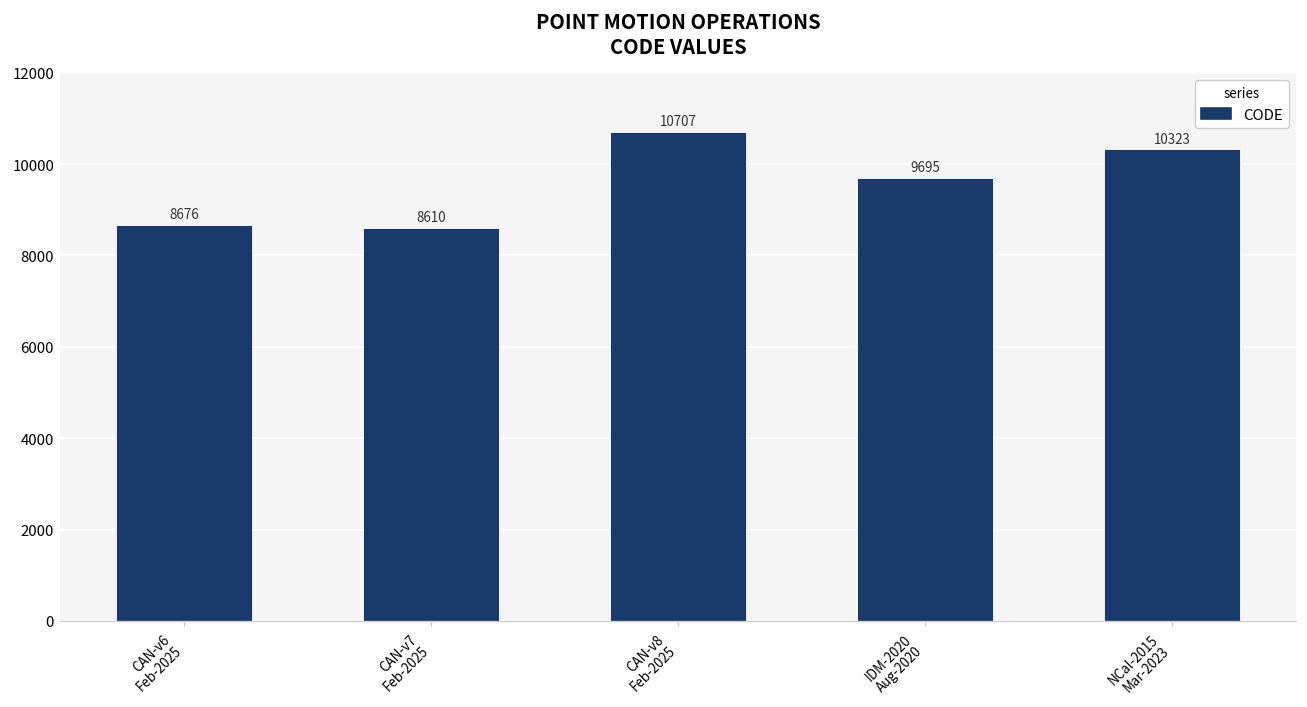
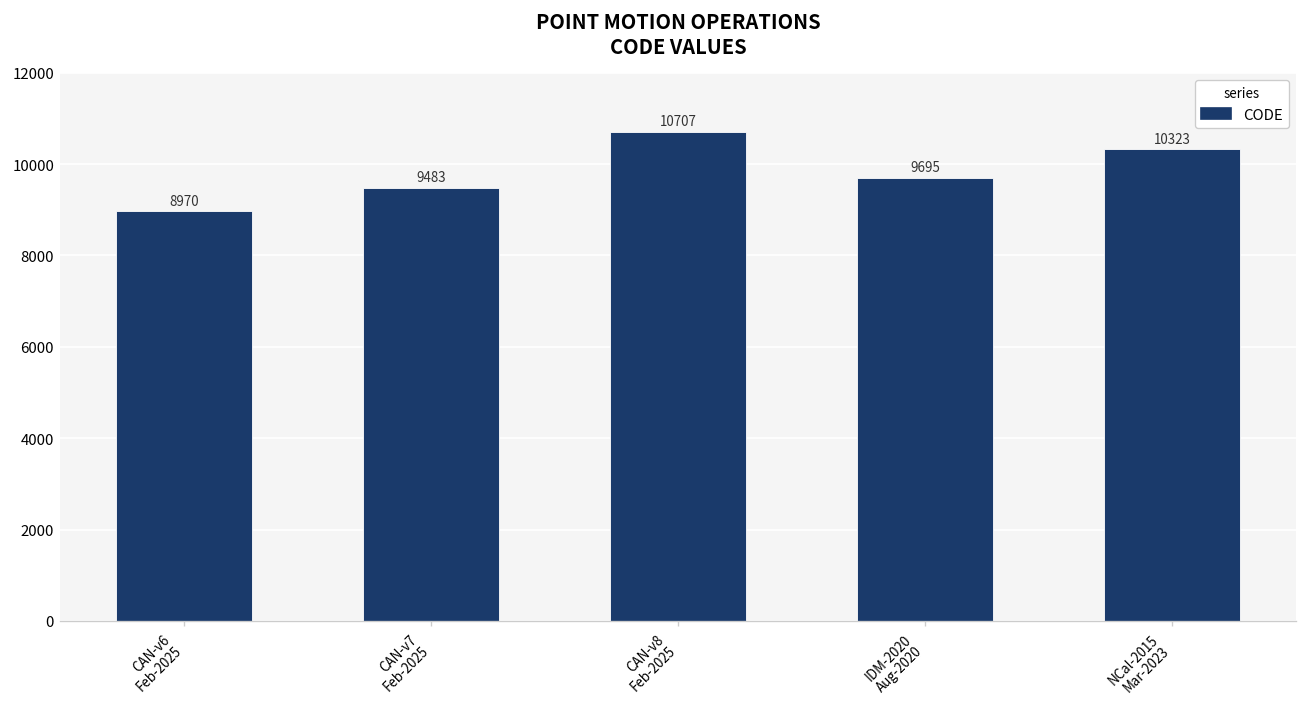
  {
-   "CAN-v6 Feb-2025": 8676,
-   "CAN-v7 Feb-2025": 8610,
+   "CAN-v6 Feb-2025": 8970,
+   "CAN-v7 Feb-2025": 9483,
    "CAN-v8 Feb-2025": 10707,
    "IDM-2020 Aug-2020": 9695,
    "NCal-2015 Mar-2023": 10323
  }
